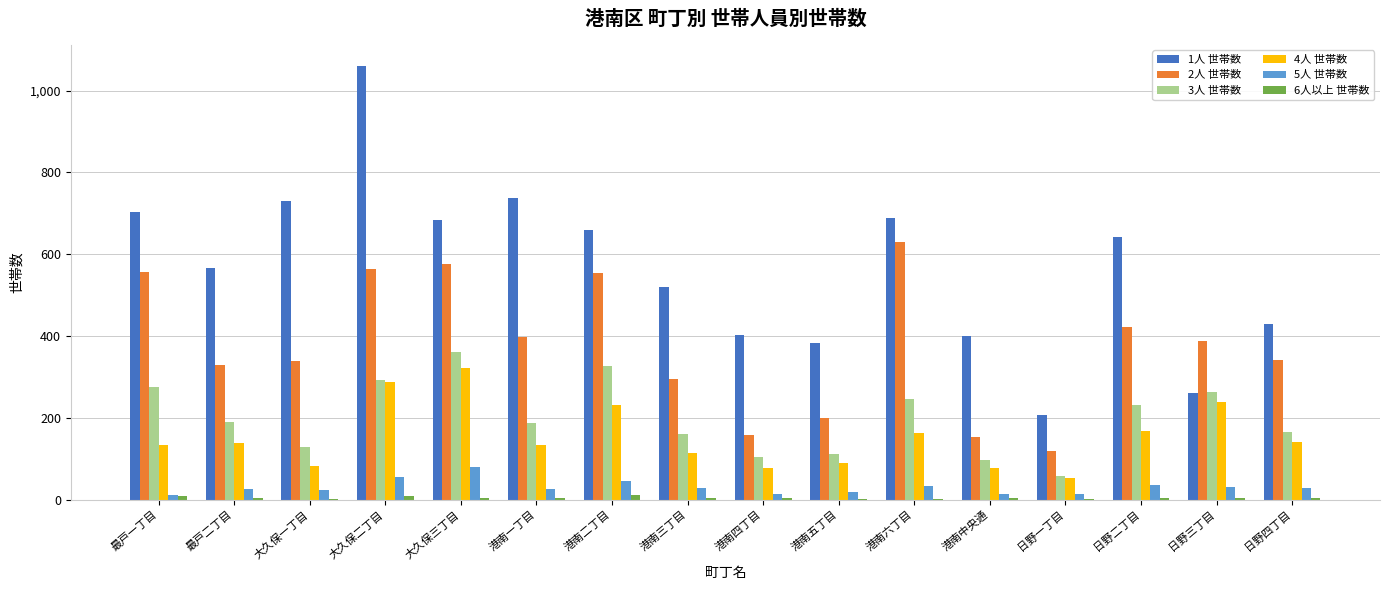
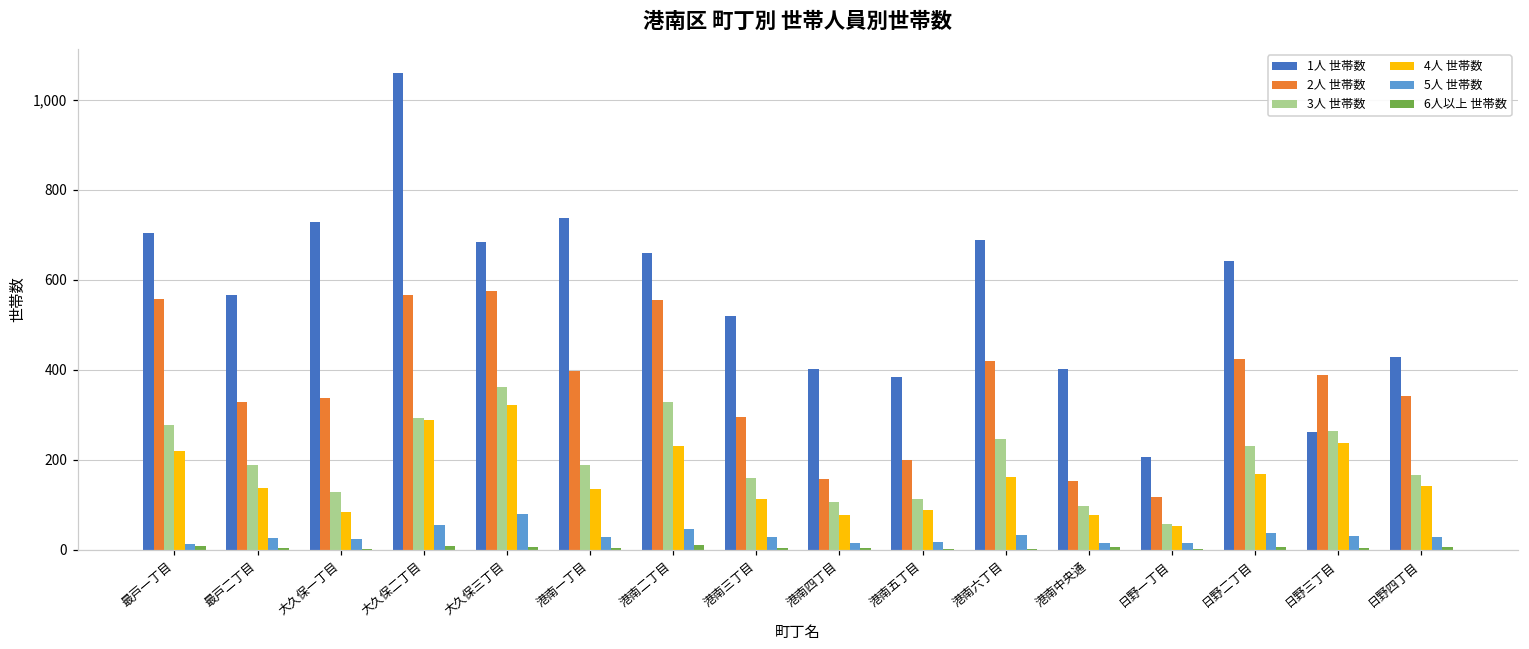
  {
    "2人 世帯数": {
      "最戸一丁目": 560,
      "最戸二丁目": 330,
      "大久保一丁目": 340,
      "大久保二丁目": 570,
      "大久保三丁目": 580,
      "港南一丁目": 400,
      "港南二丁目": 550,
      "港南三丁目": 300,
      "港南四丁目": 160,
      "港南五丁目": 200,
-     "港南六丁目": 630,
+     "港南六丁目": 420,
      "港南中央通": 150,
      "日野一丁目": 120,
      "日野二丁目": 420,
      "日野三丁目": 390,
      "日野四丁目": 340
    },
    "3人 世帯数": {
      "最戸一丁目": 280,
      "最戸二丁目": 190,
      "大久保一丁目": 130,
      "大久保二丁目": 290,
      "大久保三丁目": 360,
      "港南一丁目": 190,
      "港南二丁目": 330,
      "港南三丁目": 160,
      "港南四丁目": 110,
      "港南五丁目": 110,
      "港南六丁目": 250,
      "港南中央通": 100,
      "日野一丁目": 60,
      "日野二丁目": 230,
      "日野三丁目": 260,
      "日野四丁目": 170
    },
    "4人 世帯数": {
-     "最戸一丁目": 130,
+     "最戸一丁目": 220,
      "最戸二丁目": 140,
      "大久保一丁目": 80,
      "大久保二丁目": 290,
      "大久保三丁目": 320,
      "港南一丁目": 130,
      "港南二丁目": 230,
      "港南三丁目": 110,
      "港南四丁目": 80,
      "港南五丁目": 90,
      "港南六丁目": 160,
      "港南中央通": 80,
      "日野一丁目": 50,
      "日野二丁目": 170,
      "日野三丁目": 240,
      "日野四丁目": 140
    },
    "6人以上 世帯数": {
      "最戸一丁目": 10,
      "大久保二丁目": 10,
      "港南二丁目": 10
    }
  }
